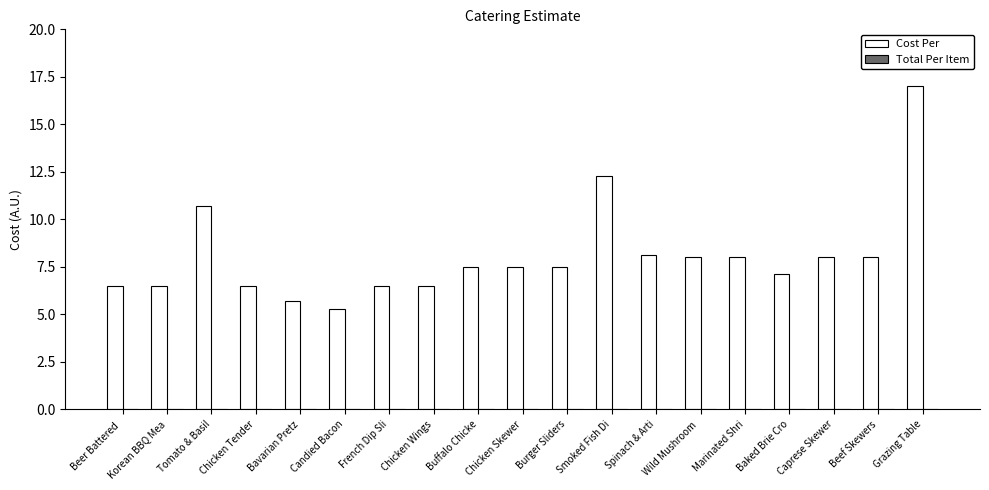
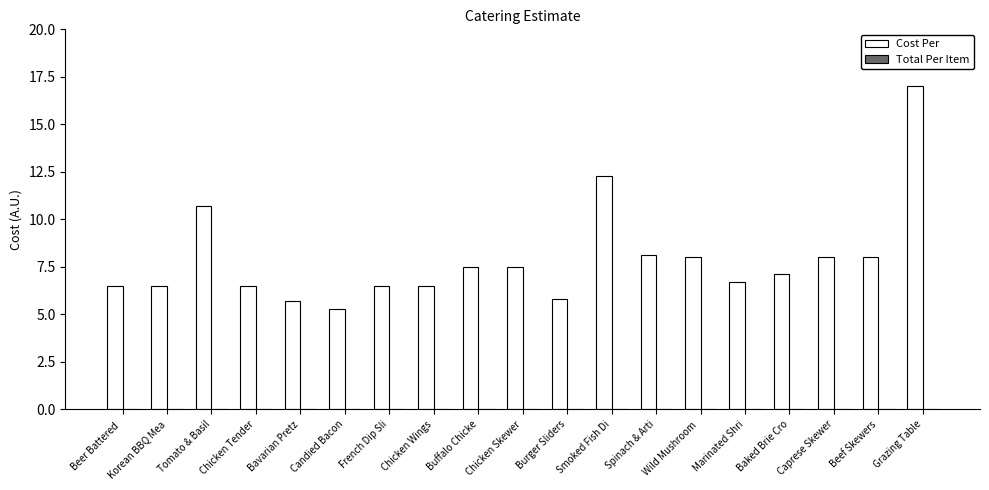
  {
    "Cost Per": {
      "Beer Battered": 6.5,
      "Korean BBQ Mea": 6.5,
      "Tomato & Basil": 10.7,
      "Chicken Tender": 6.5,
      "Bavarian Pretz": 5.7,
      "Candied Bacon": 5.3,
      "French Dip Sli": 6.5,
      "Chicken Wings": 6.5,
      "Buffalo Chicke": 7.5,
      "Chicken Skewer": 7.5,
-     "Burger Sliders": 7.5,
+     "Burger Sliders": 5.8,
      "Smoked Fish Di": 12.3,
      "Spinach & Arti": 8.1,
      "Wild Mushroom": 8.0,
-     "Marinated Shri": 8.0,
+     "Marinated Shri": 6.7,
      "Baked Brie Cro": 7.1,
      "Caprese Skewer": 8.0,
      "Beef Skewers": 8.0,
      "Grazing Table": 17.0
    },
    "Total Per Item": {
      "Beer Battered": 0.0,
      "Korean BBQ Mea": 0.0,
      "Tomato & Basil": 0.0,
      "Chicken Tender": 0.0,
      "Bavarian Pretz": 0.0,
      "Candied Bacon": 0.0,
      "French Dip Sli": 0.0,
      "Chicken Wings": 0.0,
      "Buffalo Chicke": 0.0,
      "Chicken Skewer": 0.0,
      "Burger Sliders": 0.0,
      "Smoked Fish Di": 0.0,
      "Spinach & Arti": 0.0,
      "Wild Mushroom": 0.0,
      "Marinated Shri": 0.0,
      "Baked Brie Cro": 0.0,
      "Caprese Skewer": 0.0,
      "Beef Skewers": 0.0,
      "Grazing Table": 0.0
    }
  }
